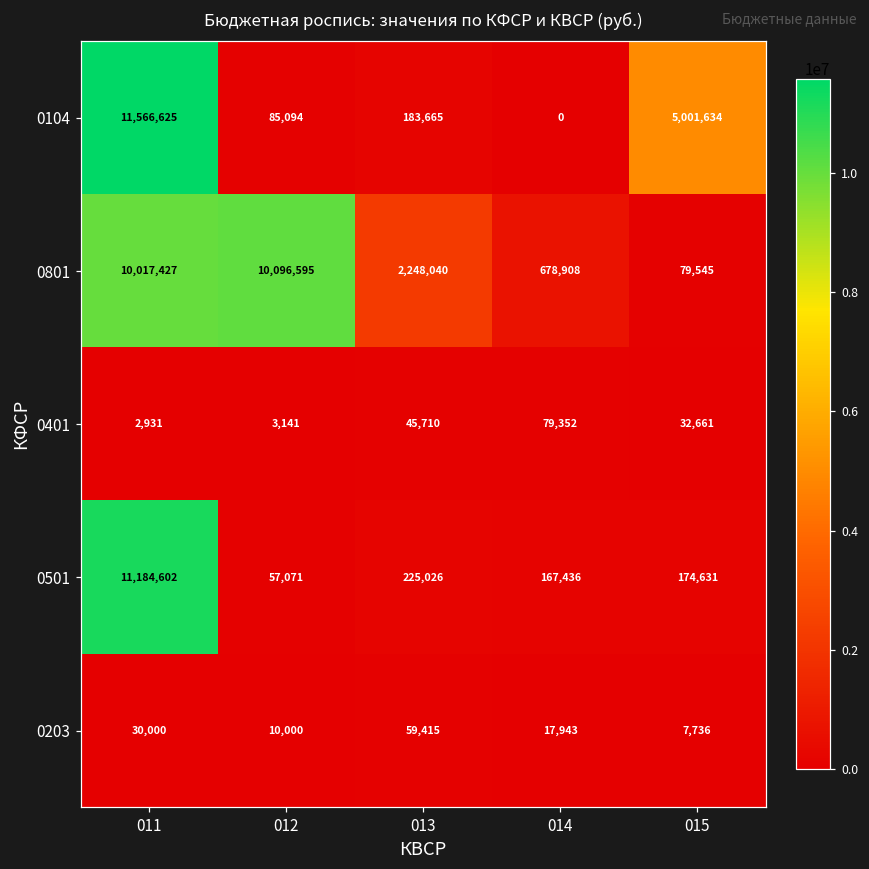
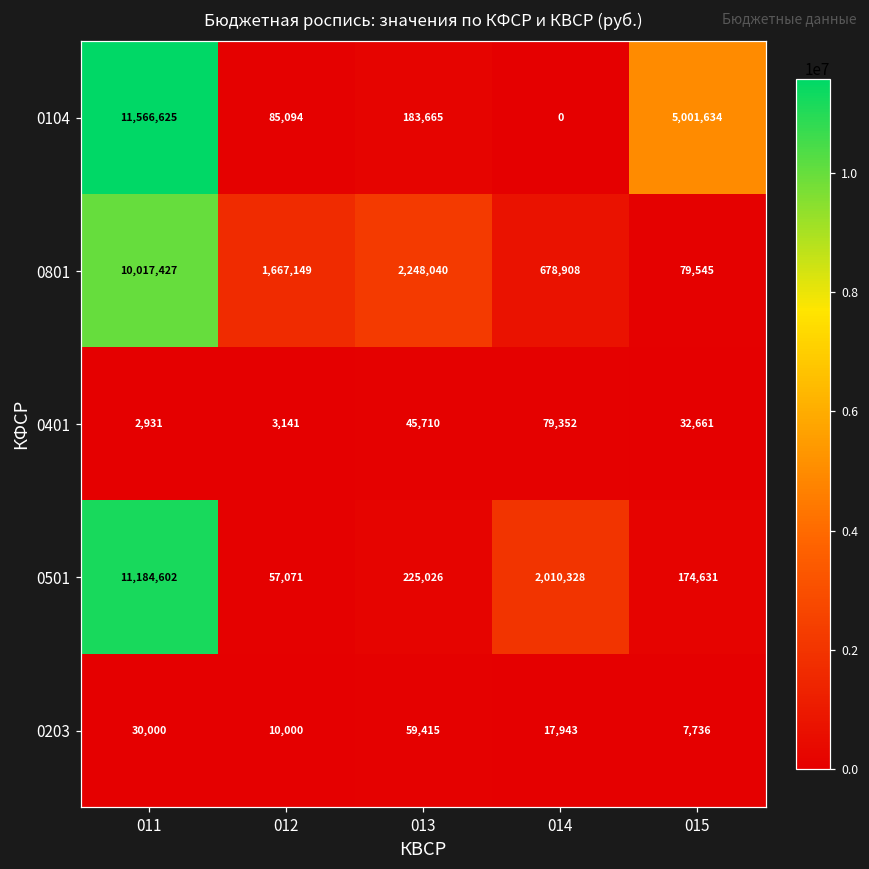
  {
    "0104": {
      "011": "11,566,625",
      "012": "85,094",
      "013": "183,665",
      "014": "0",
      "015": "5,001,634"
    },
    "0801": {
      "011": "10,017,427",
-     "012": "10,096,595",
+     "012": "1,667,149",
      "013": "2,248,040",
      "014": "678,908",
      "015": "79,545"
    },
    "0401": {
      "011": "2,931",
      "012": "3,141",
      "013": "45,710",
      "014": "79,352",
      "015": "32,661"
    },
    "0501": {
      "011": "11,184,602",
      "012": "57,071",
      "013": "225,026",
-     "014": "167,436",
+     "014": "2,010,328",
      "015": "174,631"
    },
    "0203": {
      "011": "30,000",
      "012": "10,000",
      "013": "59,415",
      "014": "17,943",
      "015": "7,736"
    }
  }
